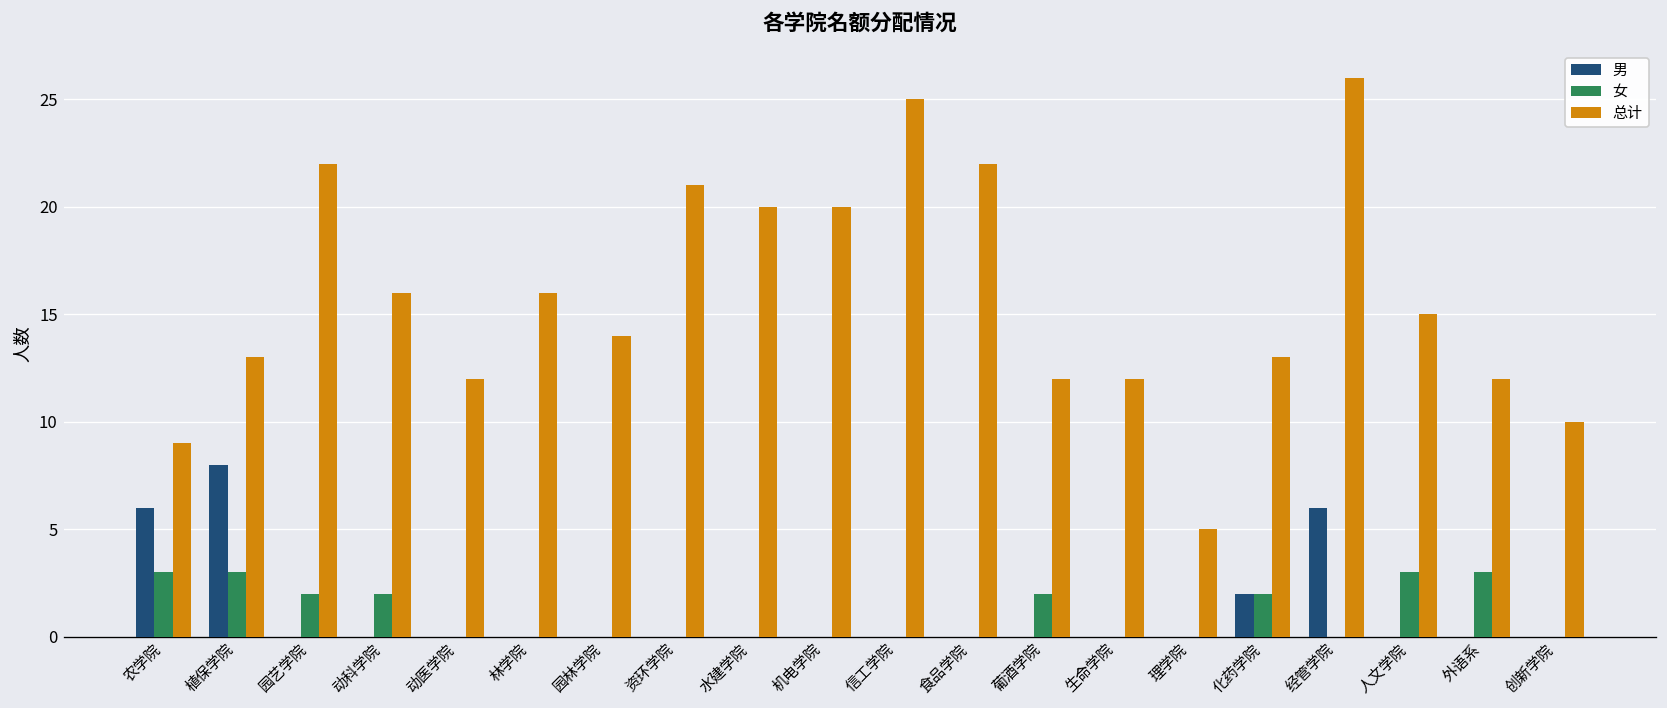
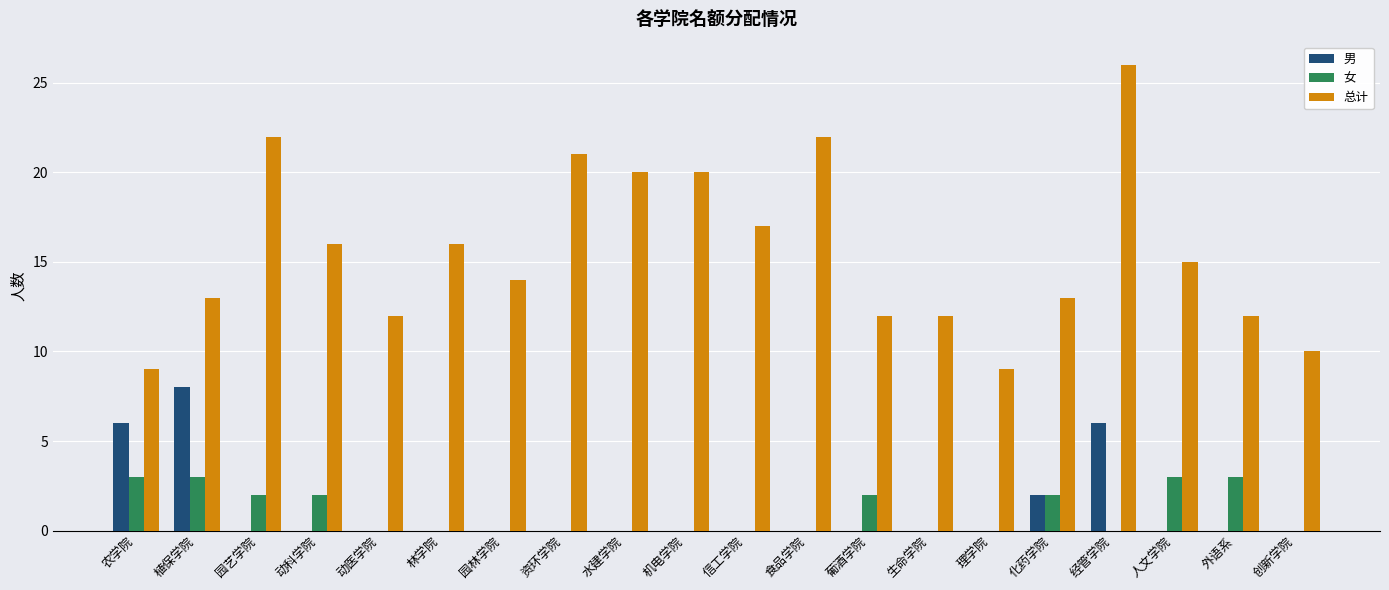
  {
    "男": {
      "农学院": 6,
      "植保学院": 8,
      "园艺学院": 0,
      "动科学院": 0,
      "动医学院": 0,
      "林学院": 0,
      "园林学院": 0,
      "资环学院": 0,
      "水建学院": 0,
      "机电学院": 0,
      "信工学院": 0,
      "食品学院": 0,
      "葡酒学院": 0,
      "生命学院": 0,
      "理学院": 0,
      "化药学院": 2,
      "经管学院": 6,
      "人文学院": 0,
      "外语系": 0,
      "创新学院": 0
    },
    "女": {
      "农学院": 3,
      "植保学院": 3,
      "园艺学院": 2,
      "动科学院": 2,
      "动医学院": 0,
      "林学院": 0,
      "园林学院": 0,
      "资环学院": 0,
      "水建学院": 0,
      "机电学院": 0,
      "信工学院": 0,
      "食品学院": 0,
      "葡酒学院": 2,
      "生命学院": 0,
      "理学院": 0,
      "化药学院": 2,
      "经管学院": 0,
      "人文学院": 3,
      "外语系": 3,
      "创新学院": 0
    },
    "总计": {
      "农学院": 9,
      "植保学院": 13,
      "园艺学院": 22,
      "动科学院": 16,
      "动医学院": 12,
      "林学院": 16,
      "园林学院": 14,
      "资环学院": 21,
      "水建学院": 20,
      "机电学院": 20,
-     "信工学院": 25,
+     "信工学院": 17,
      "食品学院": 22,
      "葡酒学院": 12,
      "生命学院": 12,
-     "理学院": 5,
+     "理学院": 9,
      "化药学院": 13,
      "经管学院": 26,
      "人文学院": 15,
      "外语系": 12,
      "创新学院": 10
    }
  }
